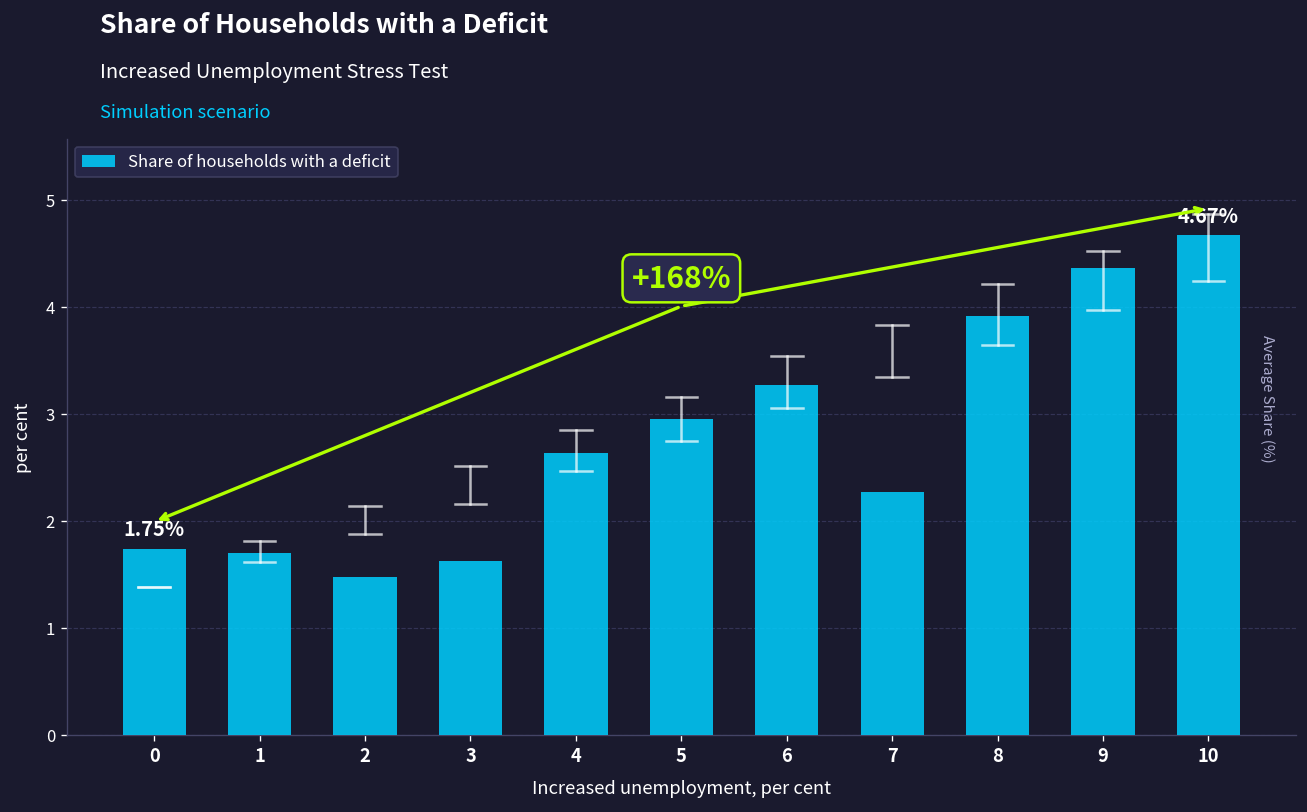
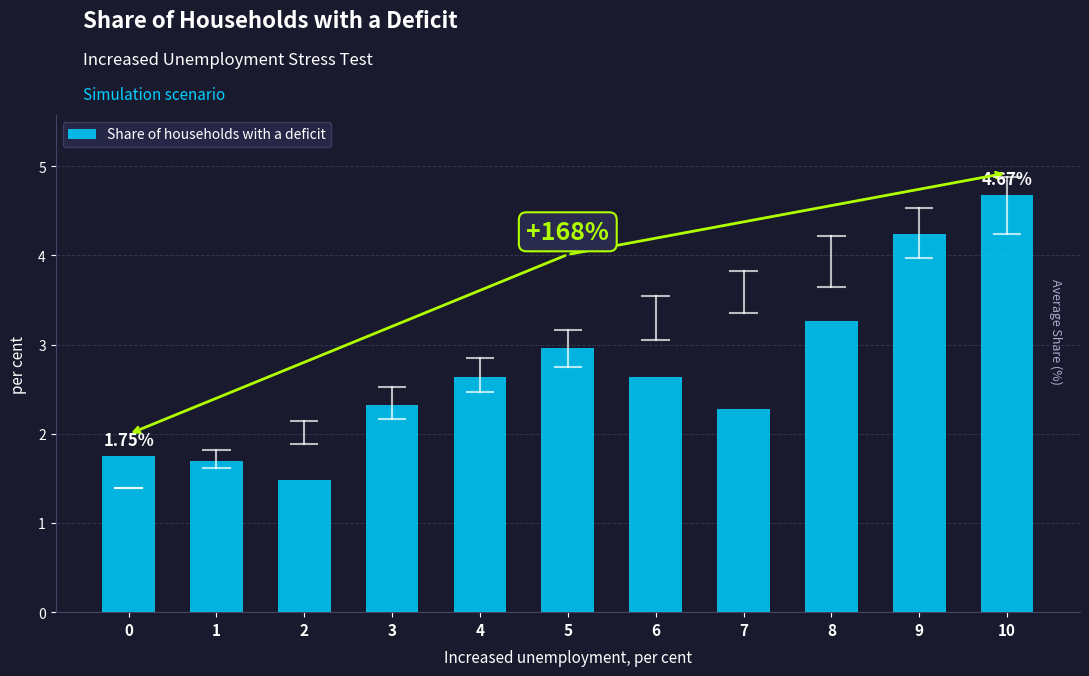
  {
    "Share of households with a deficit": {
      "1": 1.7,
      "2": 1.5,
-     "3": 1.6,
+     "3": 2.3,
      "4": 2.6,
      "5": 3.0,
-     "6": 3.3,
+     "6": 2.6,
      "7": 2.3,
-     "8": 3.9,
-     "9": 4.4
+     "8": 3.3,
+     "9": 4.2
    }
  }
